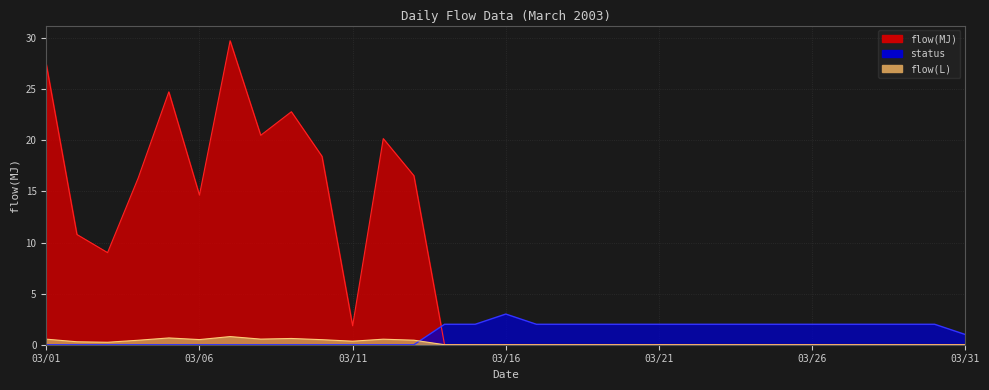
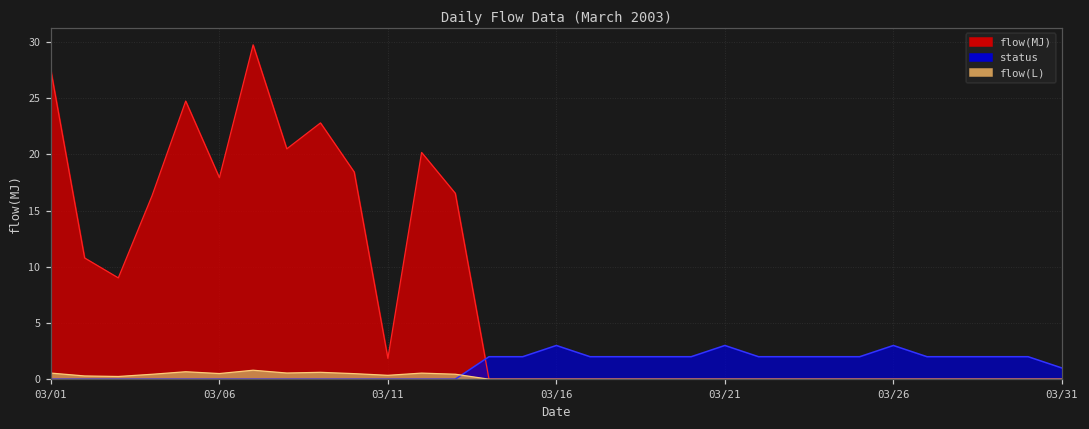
  {
    "flow(MJ)": {
      "03/01": 27.4,
-     "03/06": 14.6,
+     "03/06": 17.9,
      "03/11": 1.9
    },
    "status": {
      "03/01": 0,
      "03/06": 0,
      "03/11": 0,
      "03/16": 3,
-     "03/21": 2,
-     "03/26": 2,
+     "03/21": 3,
+     "03/26": 3,
      "03/31": 1
    },
    "flow(L)": {
      "03/01": 0.5,
      "03/06": 0.5,
      "03/11": 0.3
    }
  }
